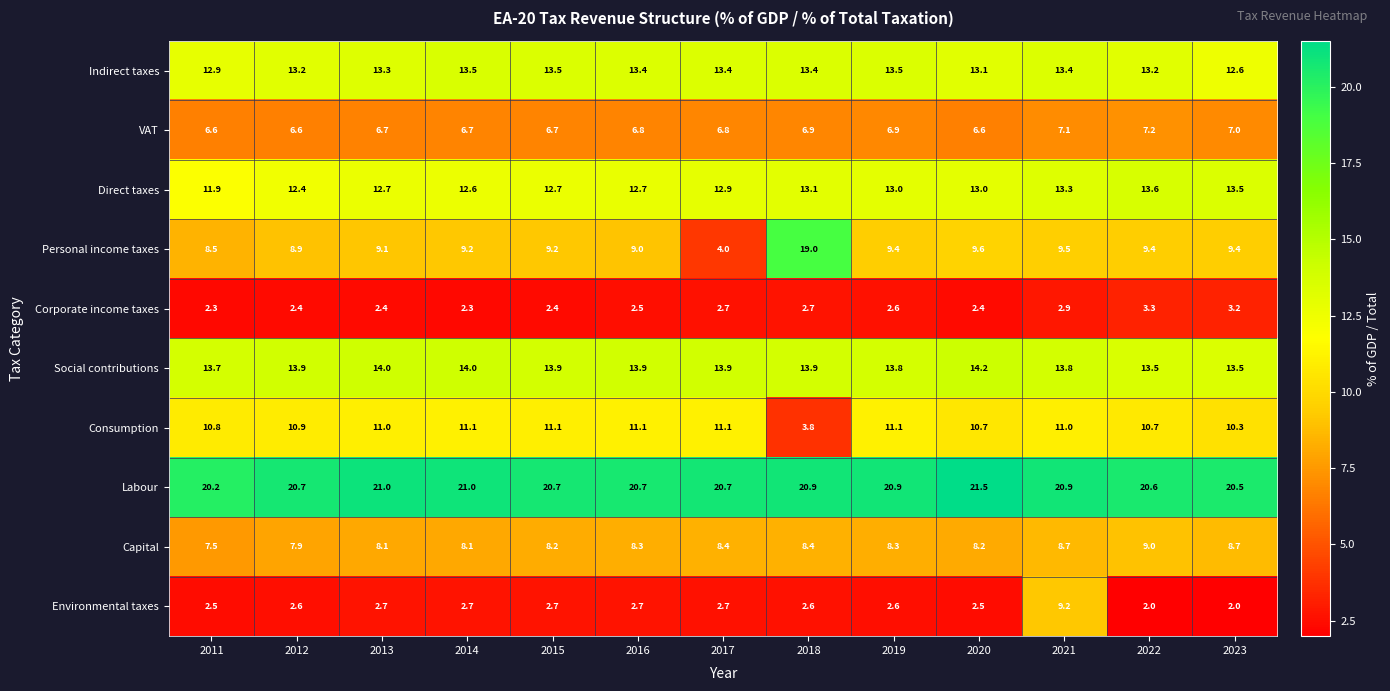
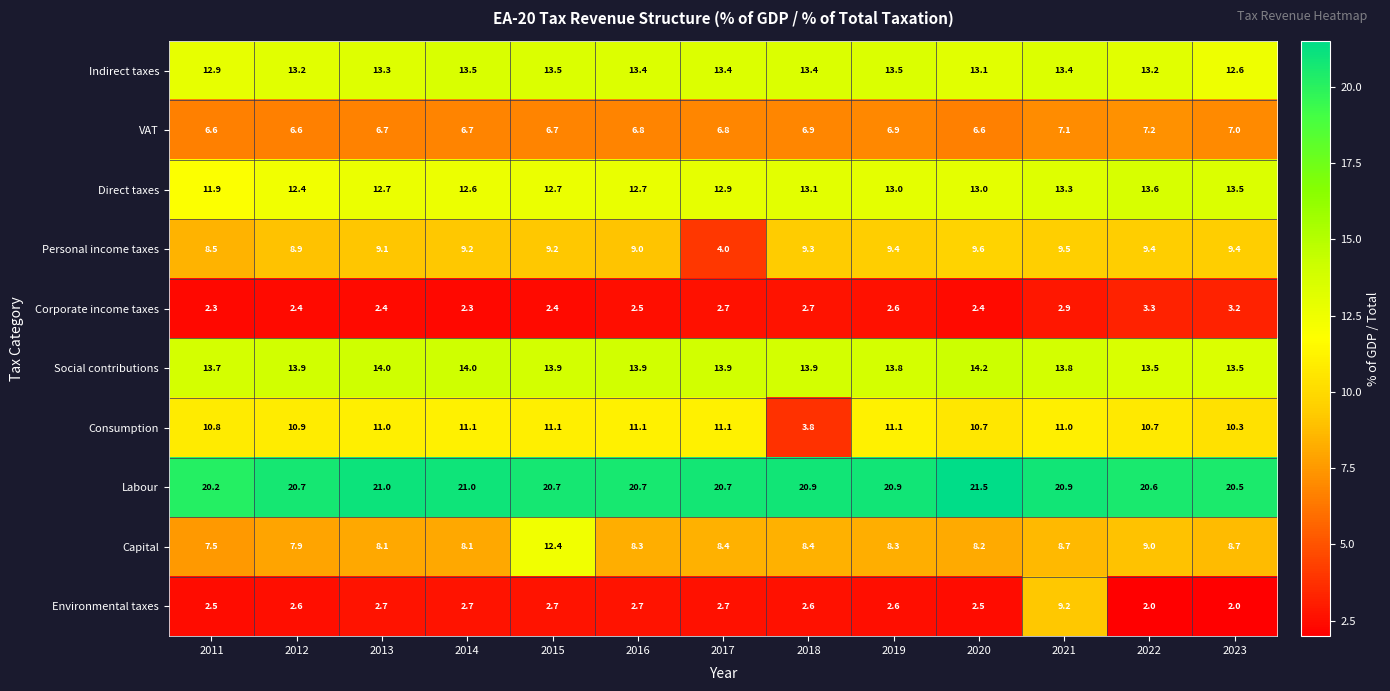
  {
    "Indirect taxes": {
      "2011": 12.9,
      "2012": 13.2,
      "2013": 13.3,
      "2014": 13.5,
      "2015": 13.5,
      "2016": 13.4,
      "2017": 13.4,
      "2018": 13.4,
      "2019": 13.5,
      "2020": 13.1,
      "2021": 13.4,
      "2022": 13.2,
      "2023": 12.6
    },
    "VAT": {
      "2011": 6.6,
      "2012": 6.6,
      "2013": 6.7,
      "2014": 6.7,
      "2015": 6.7,
      "2016": 6.8,
      "2017": 6.8,
      "2018": 6.9,
      "2019": 6.9,
      "2020": 6.6,
      "2021": 7.1,
      "2022": 7.2,
      "2023": 7.0
    },
    "Direct taxes": {
      "2011": 11.9,
      "2012": 12.4,
      "2013": 12.7,
      "2014": 12.6,
      "2015": 12.7,
      "2016": 12.7,
      "2017": 12.9,
      "2018": 13.1,
      "2019": 13.0,
      "2020": 13.0,
      "2021": 13.3,
      "2022": 13.6,
      "2023": 13.5
    },
    "Personal income taxes": {
      "2011": 8.5,
      "2012": 8.9,
      "2013": 9.1,
      "2014": 9.2,
      "2015": 9.2,
      "2016": 9.0,
      "2017": 4.0,
-     "2018": 19.0,
+     "2018": 9.3,
      "2019": 9.4,
      "2020": 9.6,
      "2021": 9.5,
      "2022": 9.4,
      "2023": 9.4
    },
    "Corporate income taxes": {
      "2011": 2.3,
      "2012": 2.4,
      "2013": 2.4,
      "2014": 2.3,
      "2015": 2.4,
      "2016": 2.5,
      "2017": 2.7,
      "2018": 2.7,
      "2019": 2.6,
      "2020": 2.4,
      "2021": 2.9,
      "2022": 3.3,
      "2023": 3.2
    },
    "Social contributions": {
      "2011": 13.7,
      "2012": 13.9,
      "2013": 14.0,
      "2014": 14.0,
      "2015": 13.9,
      "2016": 13.9,
      "2017": 13.9,
      "2018": 13.9,
      "2019": 13.8,
      "2020": 14.2,
      "2021": 13.8,
      "2022": 13.5,
      "2023": 13.5
    },
    "Consumption": {
      "2011": 10.8,
      "2012": 10.9,
      "2013": 11.0,
      "2014": 11.1,
      "2015": 11.1,
      "2016": 11.1,
      "2017": 11.1,
      "2018": 3.8,
      "2019": 11.1,
      "2020": 10.7,
      "2021": 11.0,
      "2022": 10.7,
      "2023": 10.3
    },
    "Labour": {
      "2011": 20.2,
      "2012": 20.7,
      "2013": 21.0,
      "2014": 21.0,
      "2015": 20.7,
      "2016": 20.7,
      "2017": 20.7,
      "2018": 20.9,
      "2019": 20.9,
      "2020": 21.5,
      "2021": 20.9,
      "2022": 20.6,
      "2023": 20.5
    },
    "Capital": {
      "2011": 7.5,
      "2012": 7.9,
      "2013": 8.1,
      "2014": 8.1,
-     "2015": 8.2,
+     "2015": 12.4,
      "2016": 8.3,
      "2017": 8.4,
      "2018": 8.4,
      "2019": 8.3,
      "2020": 8.2,
      "2021": 8.7,
      "2022": 9.0,
      "2023": 8.7
    },
    "Environmental taxes": {
      "2011": 2.5,
      "2012": 2.6,
      "2013": 2.7,
      "2014": 2.7,
      "2015": 2.7,
      "2016": 2.7,
      "2017": 2.7,
      "2018": 2.6,
      "2019": 2.6,
      "2020": 2.5,
      "2021": 9.2,
      "2022": 2.0,
      "2023": 2.0
    }
  }
